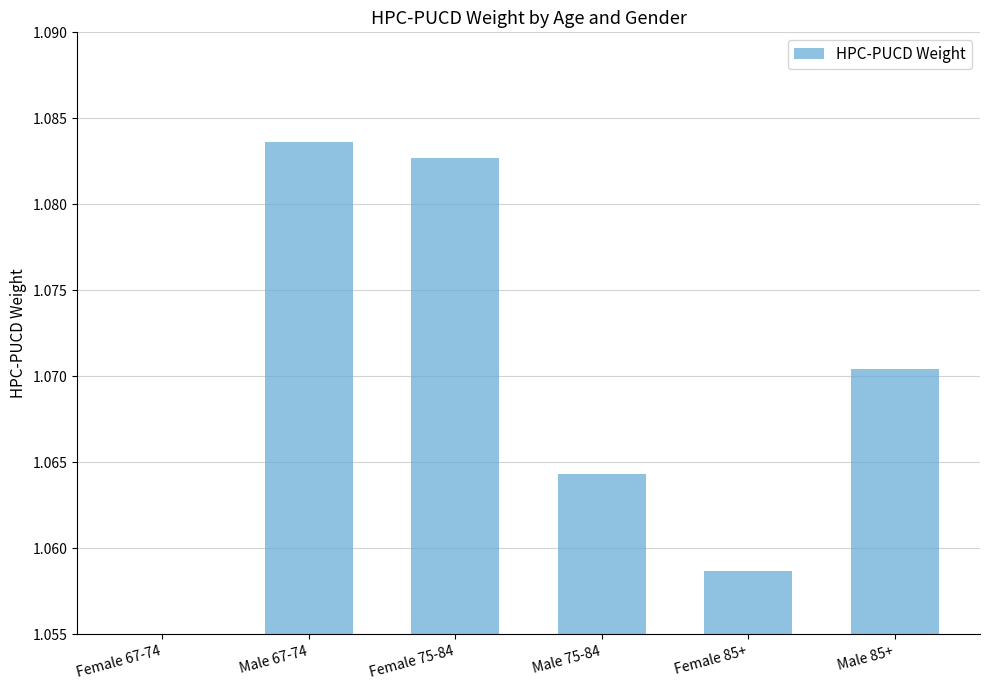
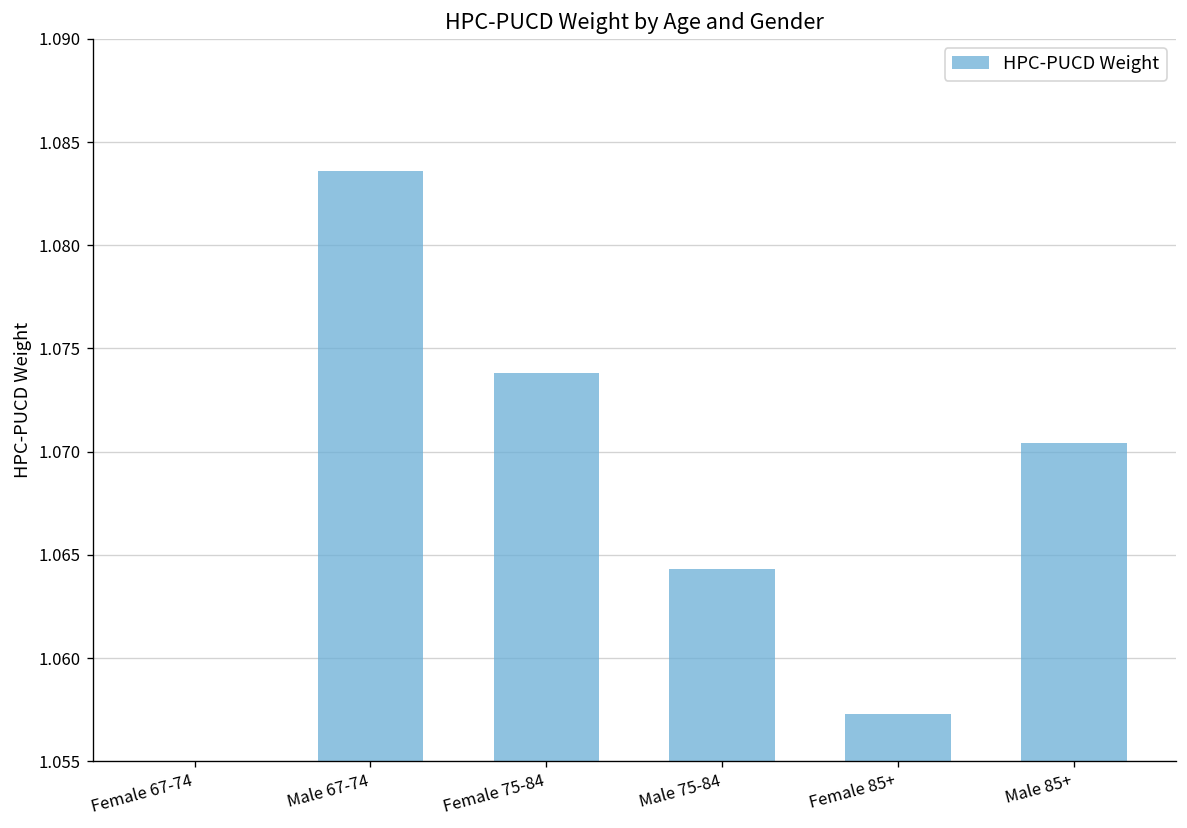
  {
    "Male 67-74": 1.0836,
-   "Female 75-84": 1.0827,
+   "Female 75-84": 1.0738,
    "Male 75-84": 1.0643,
-   "Female 85+": 1.0587,
+   "Female 85+": 1.0573,
    "Male 85+": 1.0704
  }
